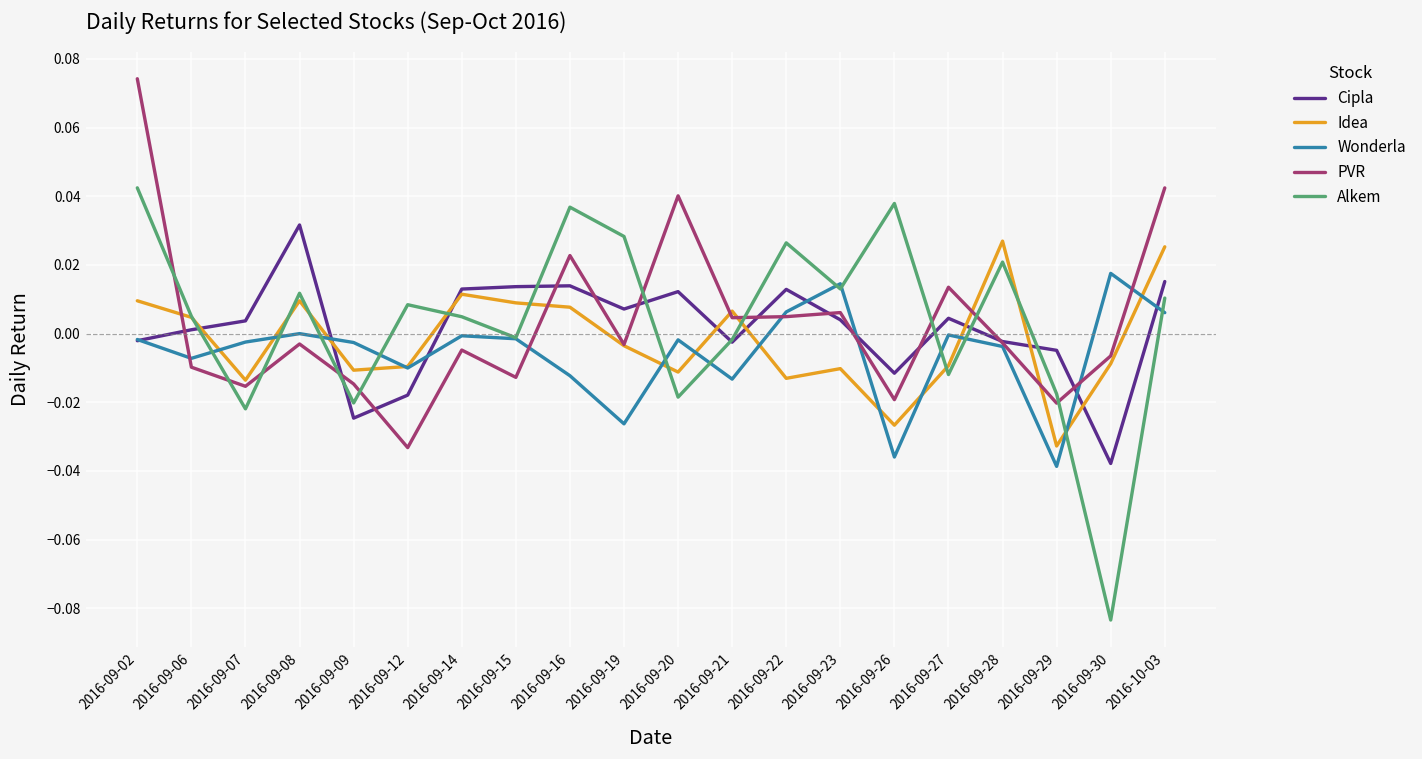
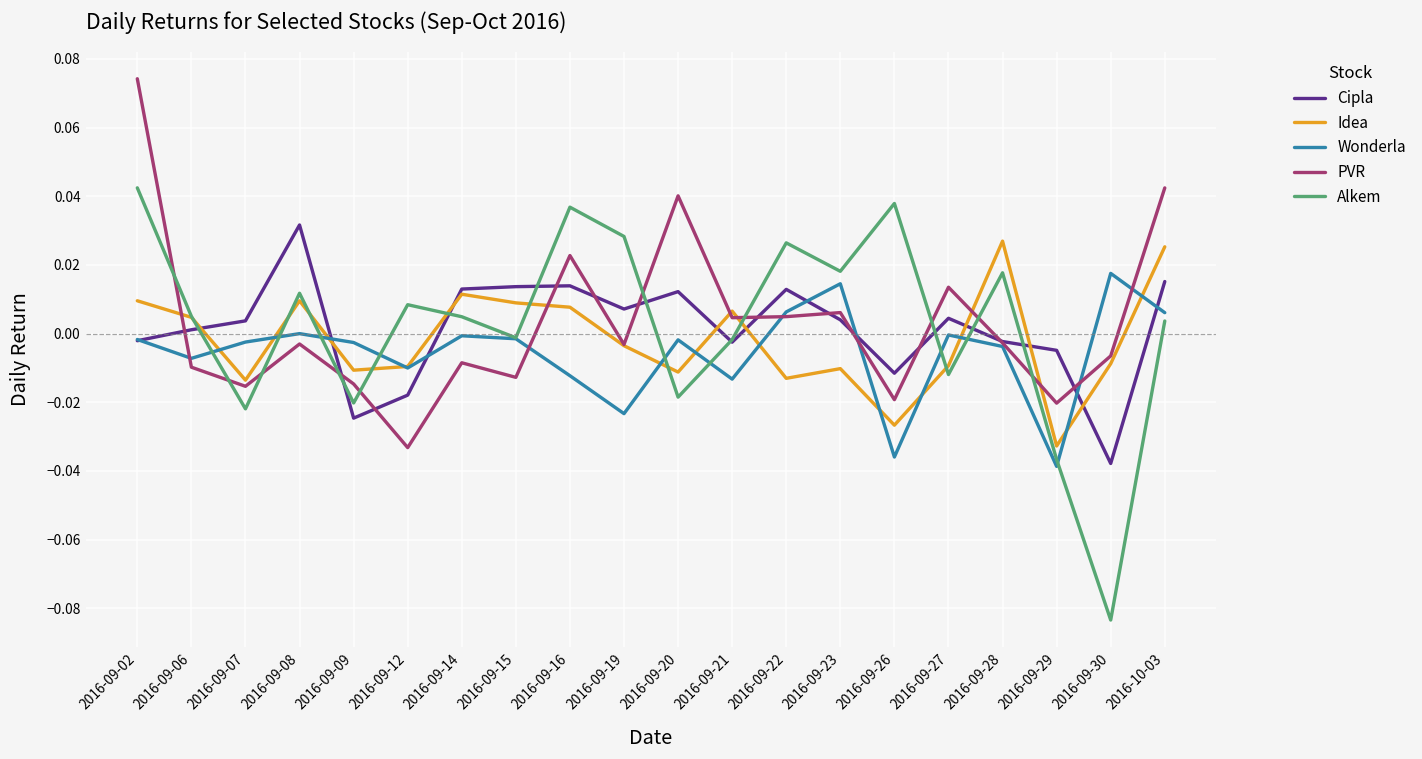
  {
    "Cipla": {
      "2016-09-06": 0.001,
      "2016-09-07": 0.004,
      "2016-09-08": 0.032,
      "2016-09-09": -0.025,
      "2016-09-12": -0.018,
      "2016-09-14": 0.013,
      "2016-09-15": 0.014,
      "2016-09-16": 0.014,
      "2016-09-19": 0.007,
      "2016-09-20": 0.012,
      "2016-09-22": 0.013,
      "2016-09-23": 0.004,
      "2016-09-26": -0.012,
      "2016-09-27": 0.004,
      "2016-09-29": -0.005,
      "2016-09-30": -0.038,
      "2016-10-03": 0.015
    },
    "Idea": {
      "2016-09-02": 0.010,
      "2016-09-07": -0.014,
      "2016-09-08": 0.010,
      "2016-09-09": -0.011,
      "2016-09-14": 0.011,
      "2016-09-15": 0.009,
      "2016-09-16": 0.008,
      "2016-09-20": -0.011,
      "2016-09-21": 0.007,
      "2016-09-22": -0.013,
      "2016-09-23": -0.010,
      "2016-09-26": -0.027,
      "2016-09-27": -0.009,
      "2016-09-28": 0.027,
      "2016-09-29": -0.033,
      "2016-09-30": -0.009,
      "2016-10-03": 0.025
    },
    "Wonderla": {
      "2016-09-06": -0.007,
      "2016-09-07": -0.002,
      "2016-09-08": 0.000,
      "2016-09-09": -0.003,
      "2016-09-14": -0.001,
      "2016-09-16": -0.012,
-     "2016-09-19": -0.026,
+     "2016-09-19": -0.023,
      "2016-09-20": -0.002,
      "2016-09-21": -0.013,
      "2016-09-22": 0.006,
      "2016-09-23": 0.015,
      "2016-09-26": -0.036,
      "2016-09-27": 0.000,
      "2016-09-28": -0.004,
      "2016-09-29": -0.039,
      "2016-09-30": 0.018,
      "2016-10-03": 0.006
    },
    "PVR": {
      "2016-09-02": 0.074,
      "2016-09-06": -0.010,
      "2016-09-07": -0.015,
      "2016-09-08": -0.003,
      "2016-09-09": -0.015,
      "2016-09-12": -0.033,
-     "2016-09-14": -0.005,
+     "2016-09-14": -0.008,
      "2016-09-15": -0.013,
      "2016-09-16": 0.023,
      "2016-09-20": 0.040,
      "2016-09-21": 0.005,
      "2016-09-22": 0.005,
      "2016-09-23": 0.006,
      "2016-09-26": -0.019,
      "2016-09-27": 0.014,
      "2016-09-29": -0.020,
      "2016-09-30": -0.006,
      "2016-10-03": 0.042
    },
    "Alkem": {
      "2016-09-02": 0.042,
      "2016-09-07": -0.022,
      "2016-09-08": 0.012,
      "2016-09-09": -0.020,
      "2016-09-12": 0.008,
      "2016-09-14": 0.005,
      "2016-09-16": 0.037,
      "2016-09-19": 0.028,
      "2016-09-20": -0.019,
      "2016-09-22": 0.026,
-     "2016-09-23": 0.013,
+     "2016-09-23": 0.018,
      "2016-09-26": 0.038,
      "2016-09-27": -0.012,
-     "2016-09-28": 0.021,
-     "2016-09-29": -0.018,
+     "2016-09-28": 0.018,
+     "2016-09-29": -0.037,
      "2016-09-30": -0.083,
-     "2016-10-03": 0.010
+     "2016-10-03": 0.004
    }
  }
